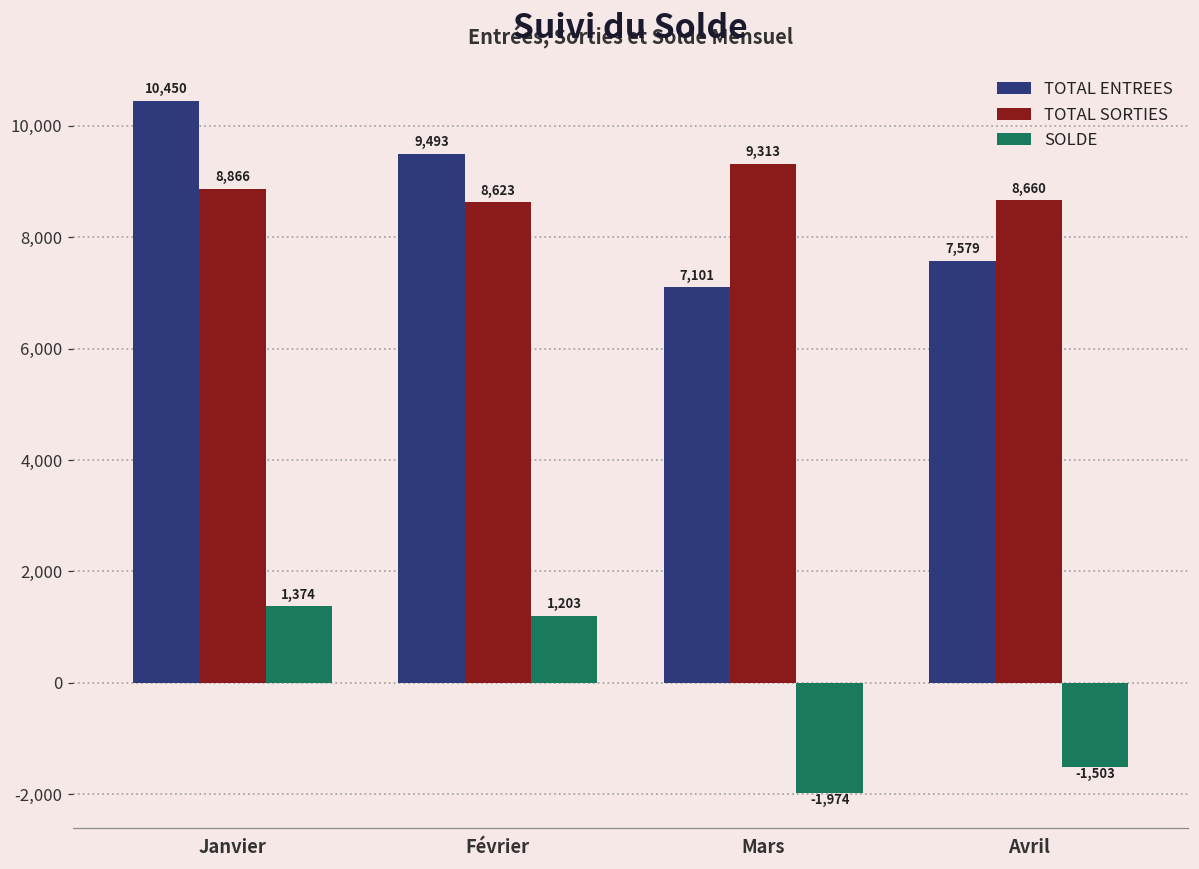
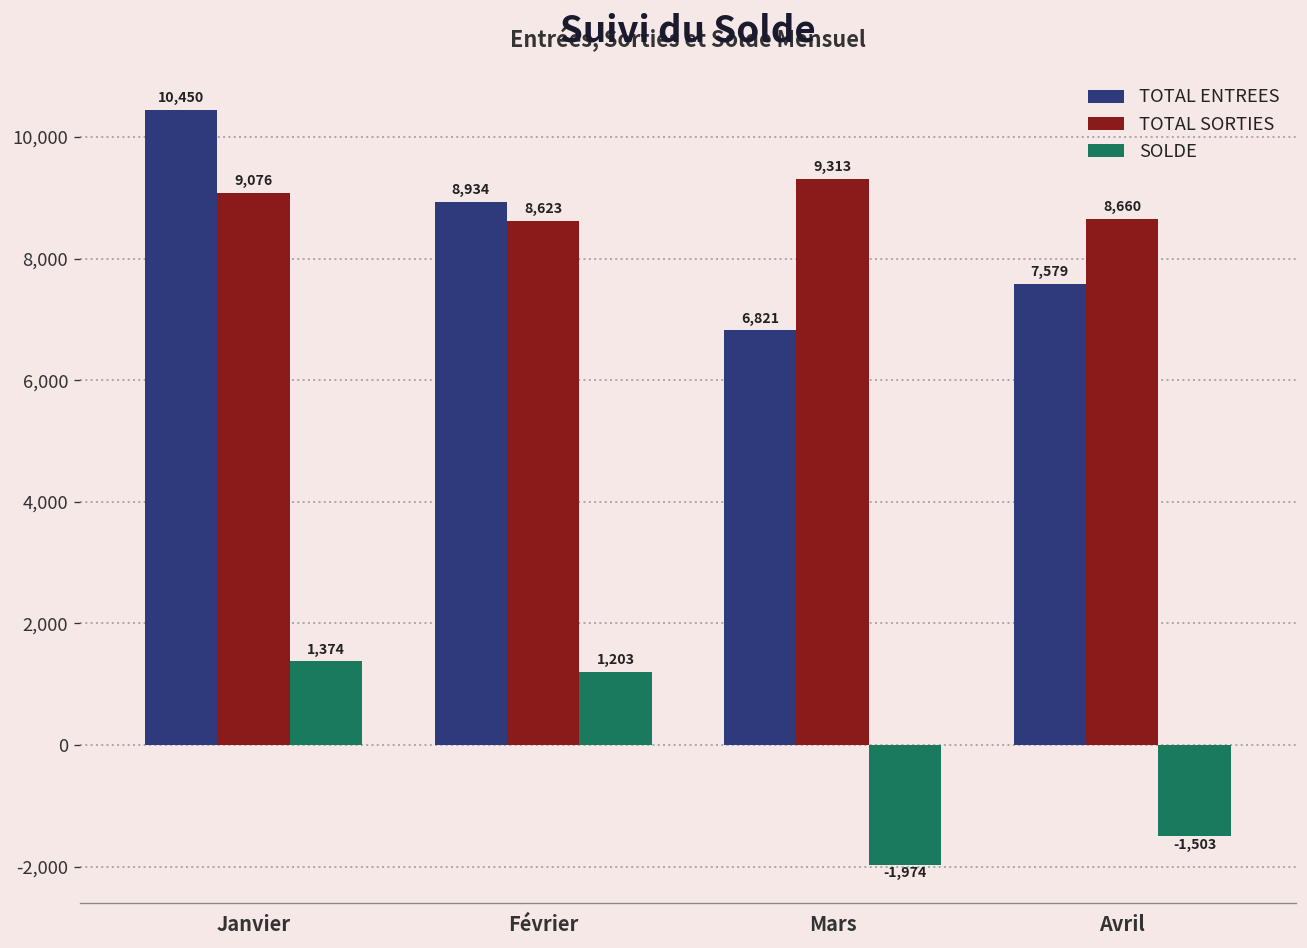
  {
    "TOTAL ENTREES": {
      "Janvier": "10,450",
-     "Février": "9,493",
-     "Mars": "7,101",
+     "Février": "8,934",
+     "Mars": "6,821",
      "Avril": "7,579"
    },
    "TOTAL SORTIES": {
-     "Janvier": "8,866",
+     "Janvier": "9,076",
      "Février": "8,623",
      "Mars": "9,313",
      "Avril": "8,660"
    },
    "SOLDE": {
      "Janvier": "1,374",
      "Février": "1,203",
      "Mars": "-1,974",
      "Avril": "-1,503"
    }
  }
